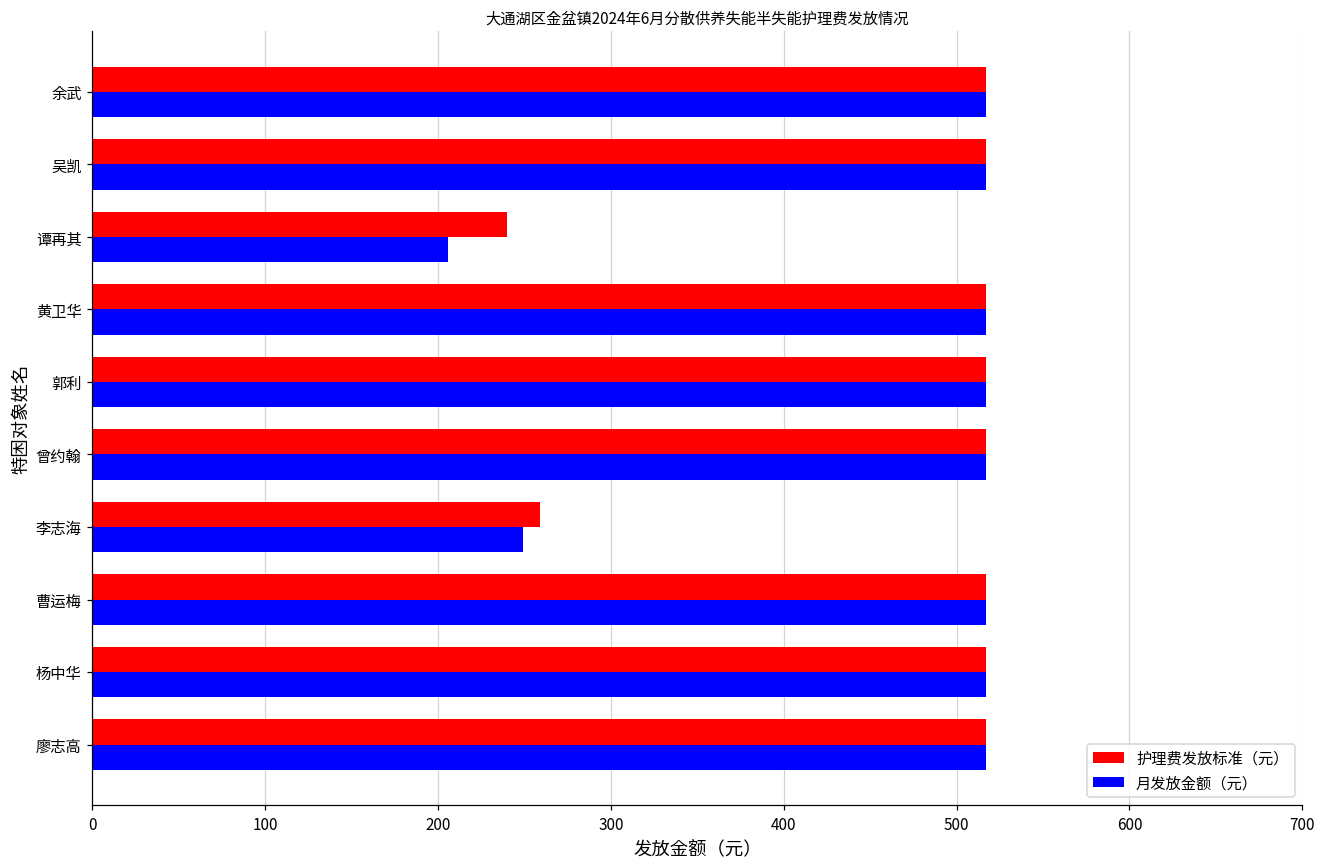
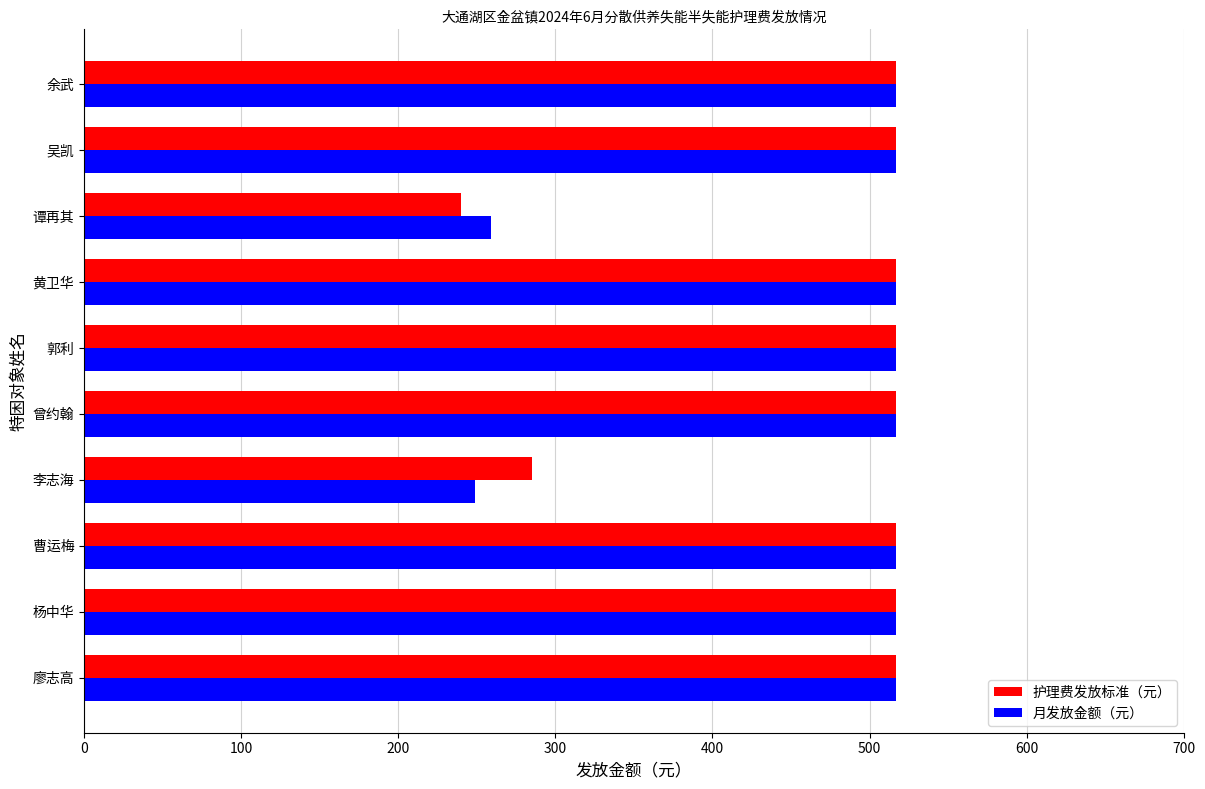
  {
    "护理费发放标准（元）": {
      "余武": 517,
      "吴凯": 517,
      "谭再其": 240,
      "黄卫华": 517,
      "郭利": 517,
      "曾约翰": 517,
-     "李志海": 259,
+     "李志海": 285,
      "曹运梅": 517,
      "杨中华": 517,
      "廖志高": 517
    },
    "月发放金额（元）": {
      "余武": 517,
      "吴凯": 517,
-     "谭再其": 206,
+     "谭再其": 259,
      "黄卫华": 517,
      "郭利": 517,
      "曾约翰": 517,
      "李志海": 249,
      "曹运梅": 517,
      "杨中华": 517,
      "廖志高": 517
    }
  }
